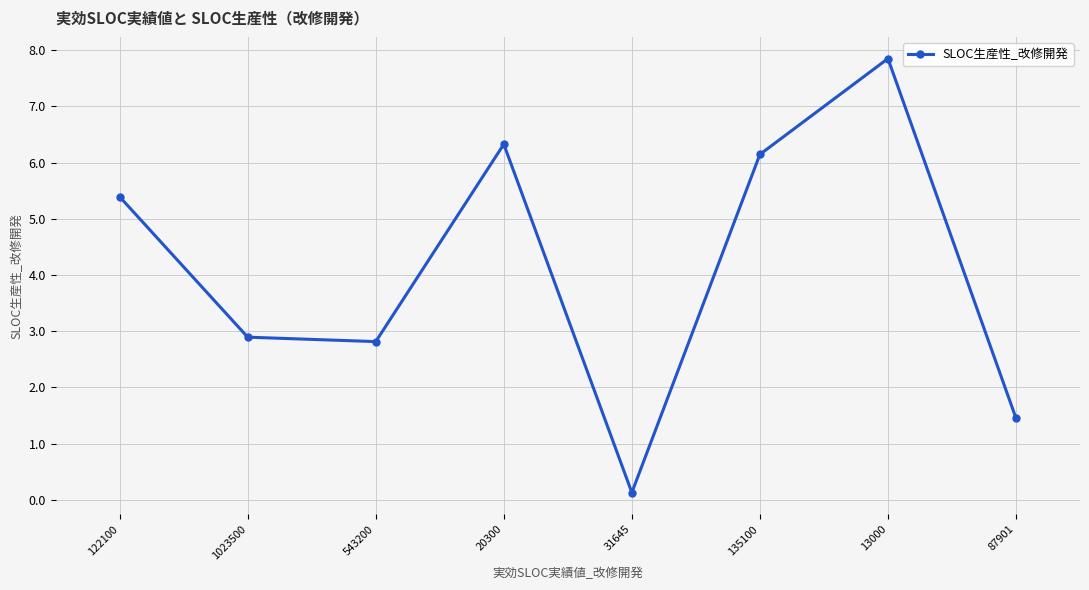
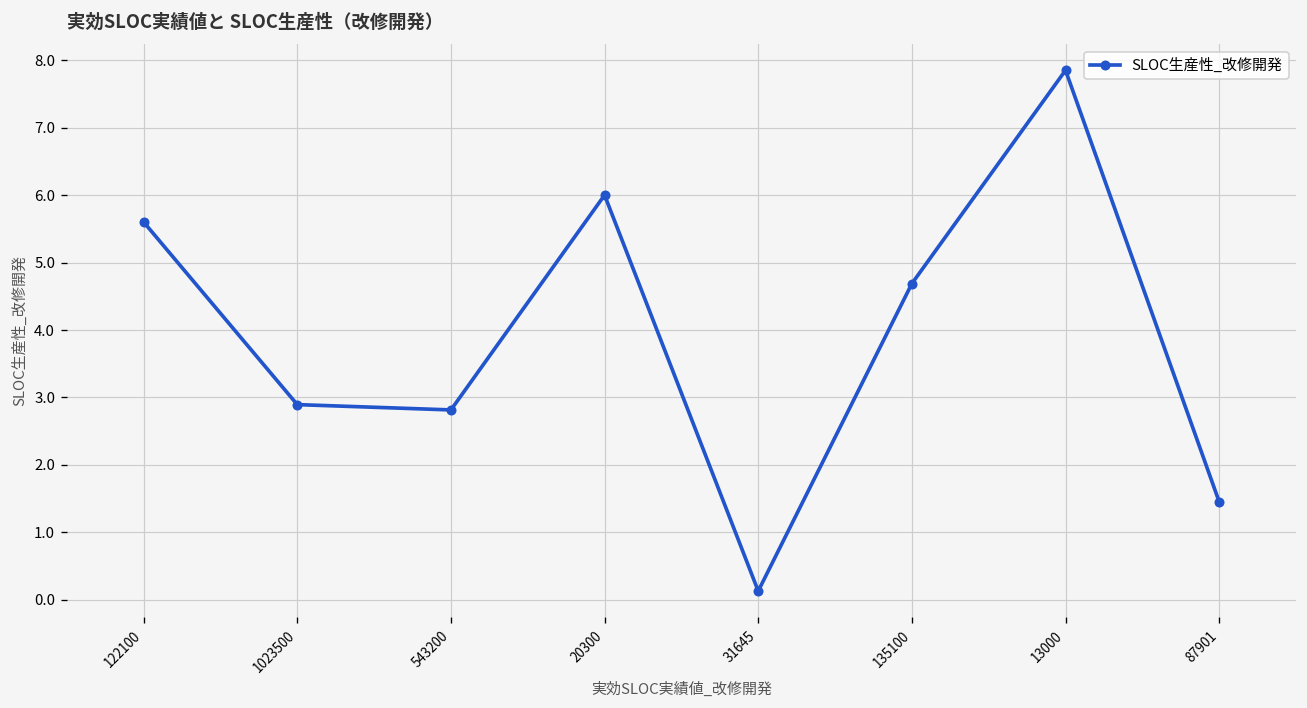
  {
-   "122100": 5.4,
+   "122100": 5.6,
    "1023500": 2.9,
    "543200": 2.8,
-   "20300": 6.3,
+   "20300": 6.0,
    "31645": 0.1,
-   "135100": 6.1,
+   "135100": 4.7,
    "13000": 7.9,
    "87901": 1.5
  }
